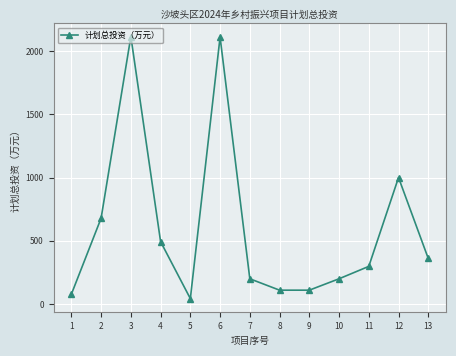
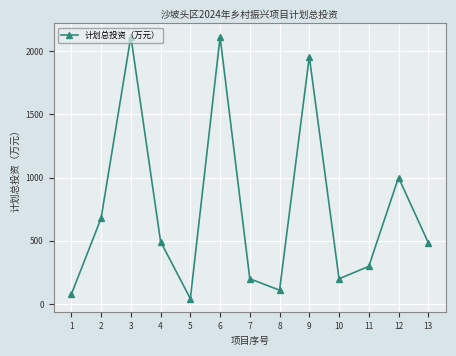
  {
    "1": 80,
    "2": 680,
    "4": 490,
    "5": 40,
    "6": 2110,
    "7": 200,
    "8": 110,
-   "9": 110,
+   "9": 1960,
    "10": 200,
    "11": 300,
    "12": 1000,
-   "13": 360
+   "13": 490
  }
